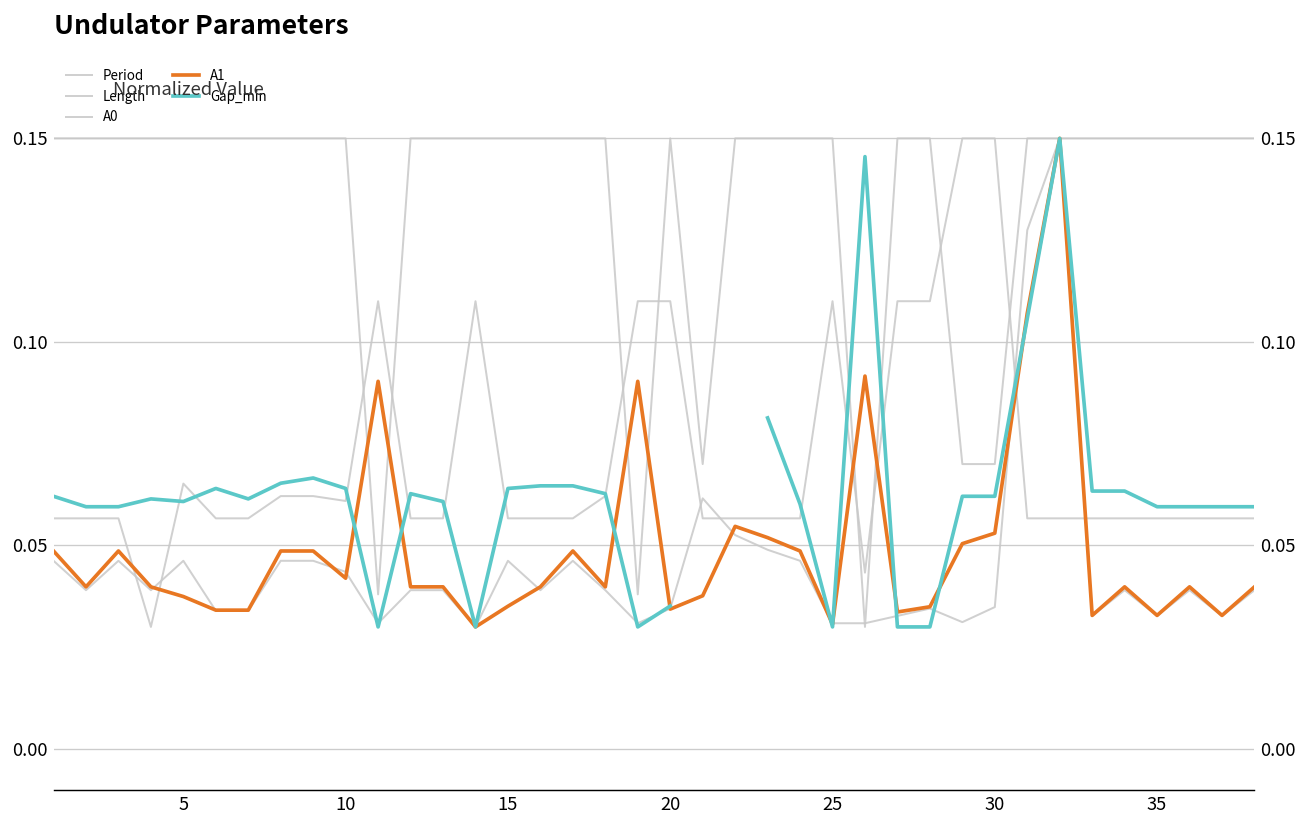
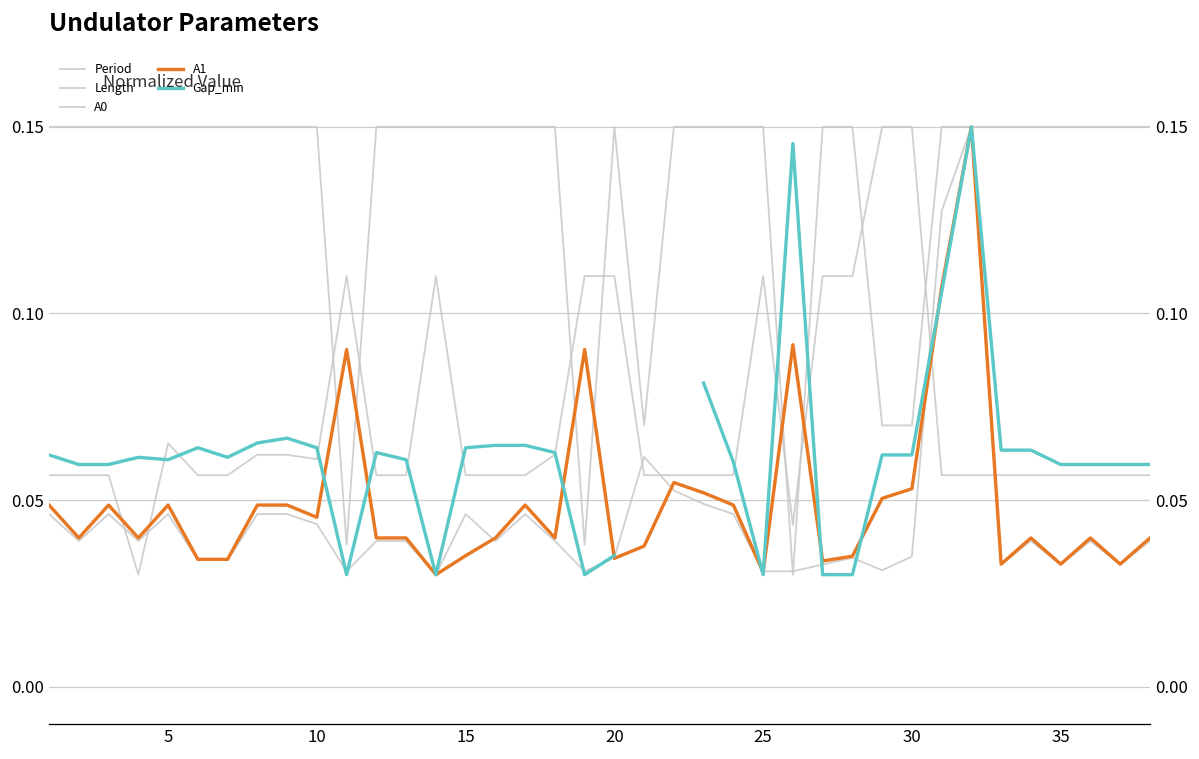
  {
    "A1": {
-     "5": 0.037,
-     "10": 0.042,
+     "5": 0.049,
+     "10": 0.045,
      "15": 0.035,
      "30": 0.053
    },
    "Gap_min": {
      "5": 0.061,
      "10": 0.064,
      "15": 0.064,
      "30": 0.062,
      "35": 0.060
    }
  }
